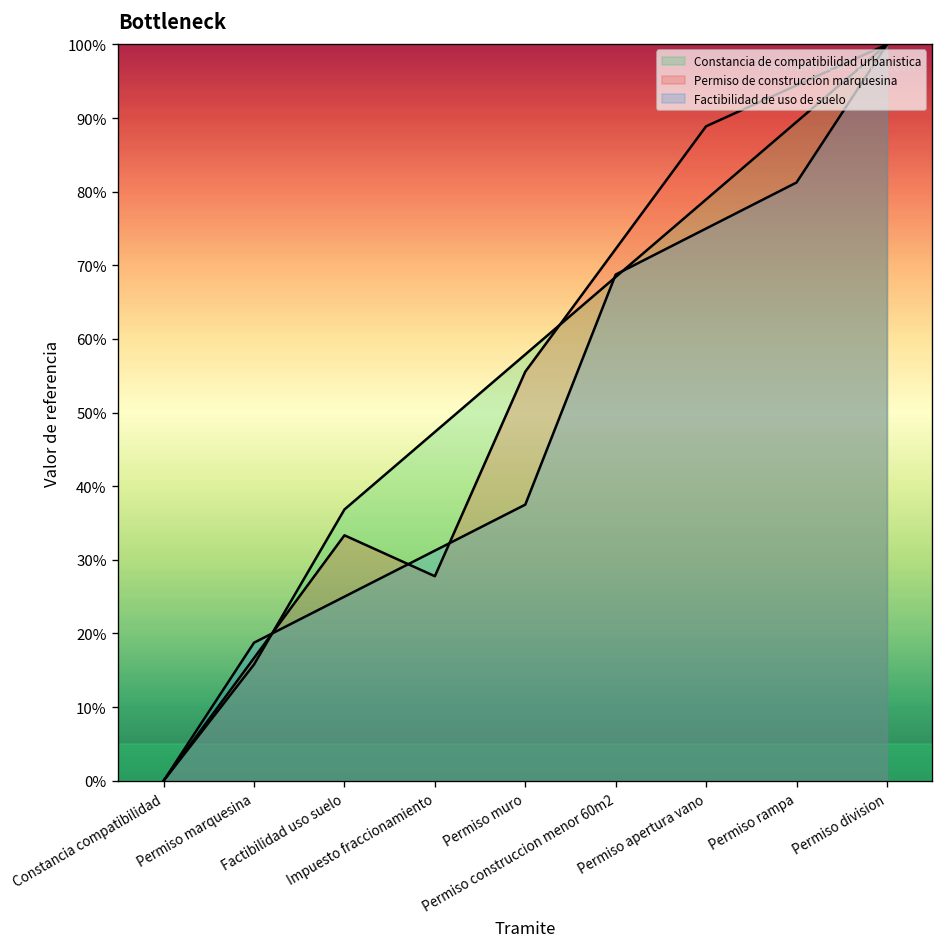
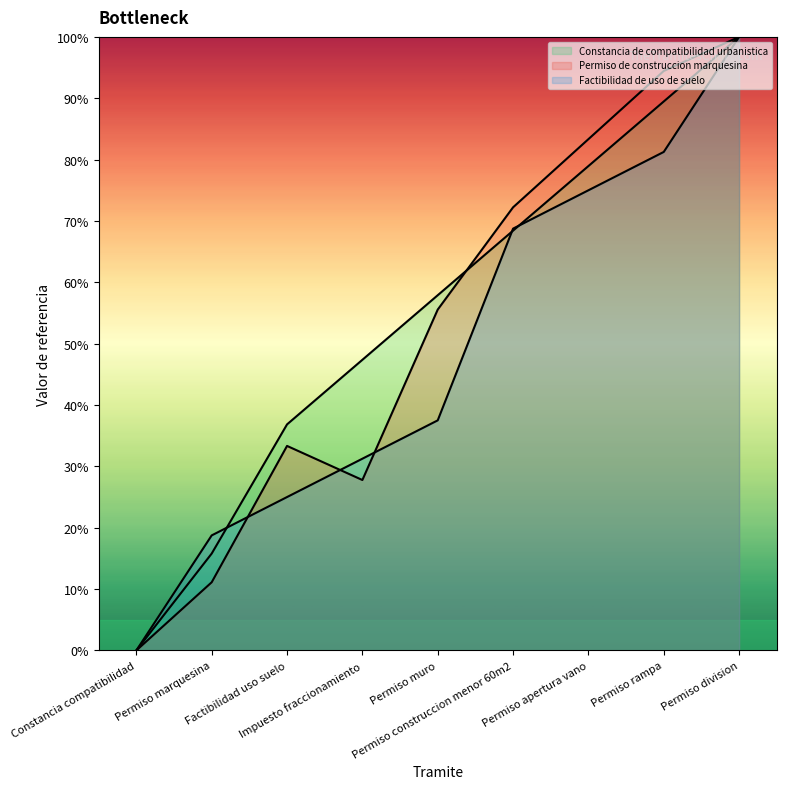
  {
    "Permiso de construccion marquesina": {
-     "Permiso marquesina": "17%",
+     "Permiso marquesina": "11%",
      "Factibilidad uso suelo": "33%",
      "Impuesto fraccionamiento": "28%",
      "Permiso muro": "56%",
      "Permiso construccion menor 60m2": "72%",
-     "Permiso apertura vano": "89%"
+     "Permiso apertura vano": "83%"
    }
  }
